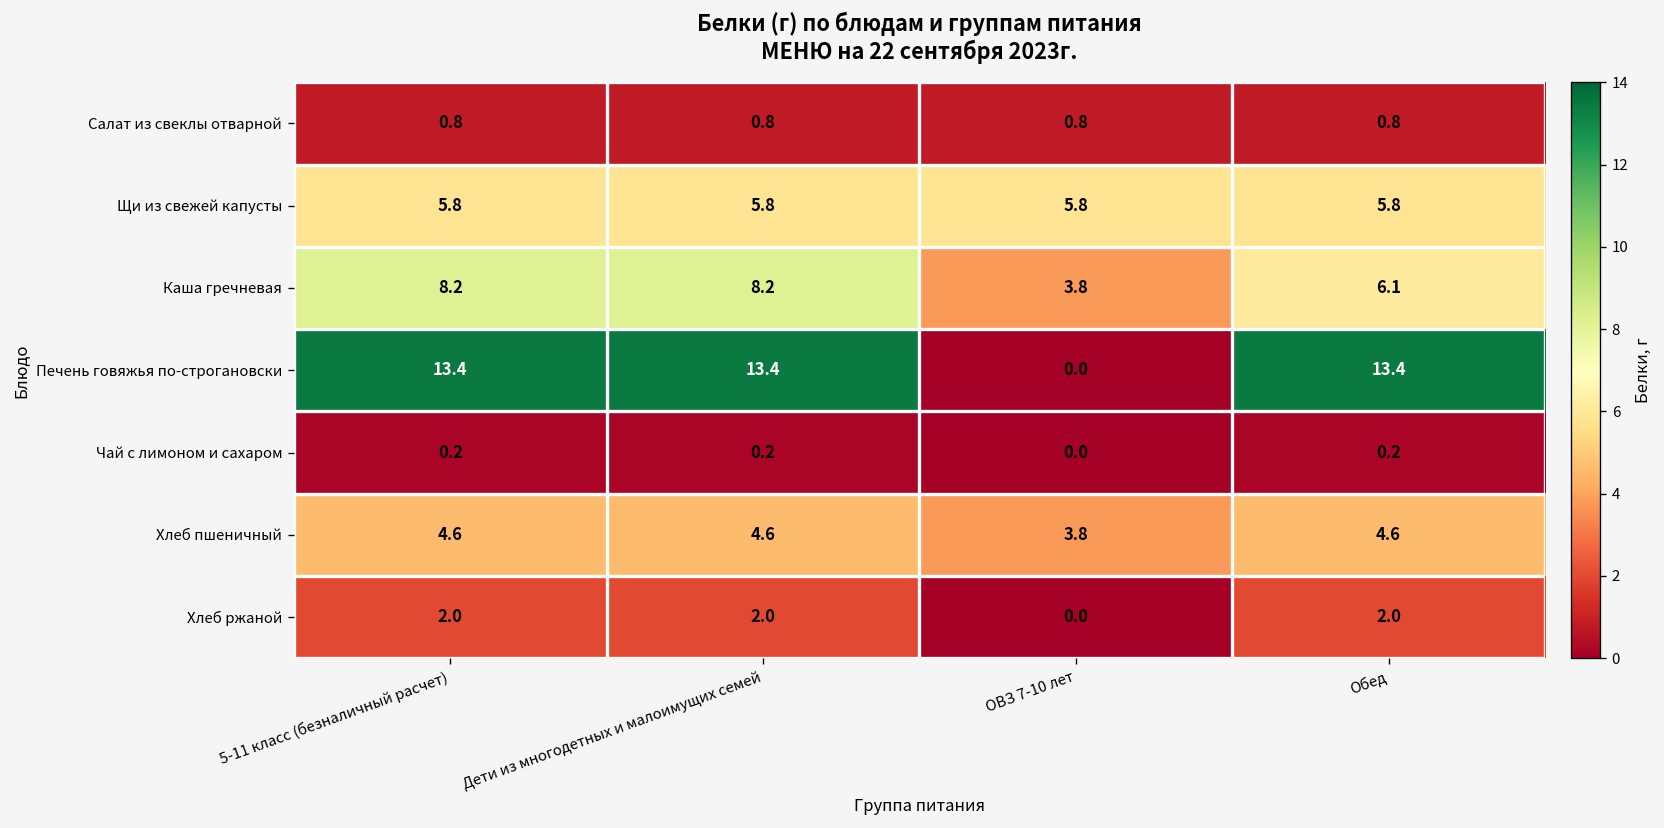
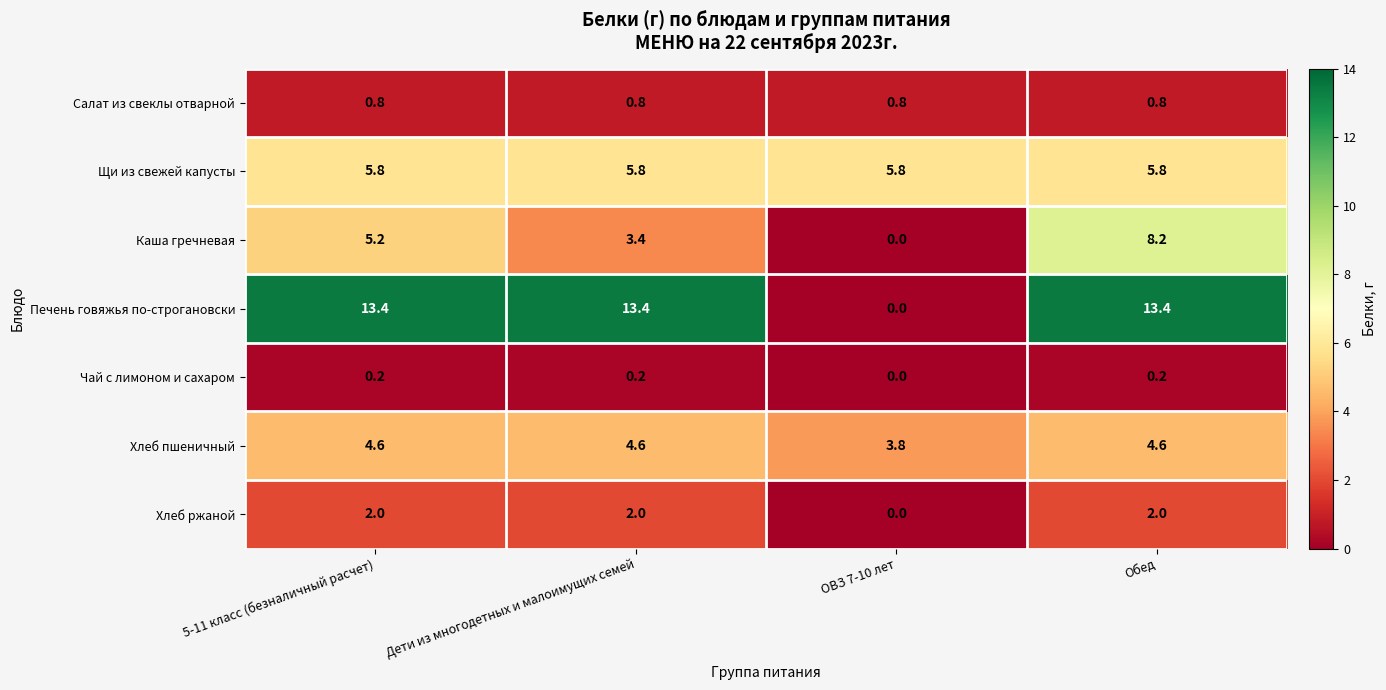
  {
    "Салат из свеклы отварной": {
      "5-11 класс (безналичный расчет)": 0.8,
      "Дети из многодетных и малоимущих семей": 0.8,
      "ОВЗ 7-10 лет": 0.8,
      "Обед": 0.8
    },
    "Щи из свежей капусты": {
      "5-11 класс (безналичный расчет)": 5.8,
      "Дети из многодетных и малоимущих семей": 5.8,
      "ОВЗ 7-10 лет": 5.8,
      "Обед": 5.8
    },
    "Каша гречневая": {
-     "5-11 класс (безналичный расчет)": 8.2,
-     "Дети из многодетных и малоимущих семей": 8.2,
-     "ОВЗ 7-10 лет": 3.8,
-     "Обед": 6.1
+     "5-11 класс (безналичный расчет)": 5.2,
+     "Дети из многодетных и малоимущих семей": 3.4,
+     "ОВЗ 7-10 лет": 0.0,
+     "Обед": 8.2
    },
    "Печень говяжья по-строгановски": {
      "5-11 класс (безналичный расчет)": 13.4,
      "Дети из многодетных и малоимущих семей": 13.4,
      "ОВЗ 7-10 лет": 0.0,
      "Обед": 13.4
    },
    "Чай с лимоном и сахаром": {
      "5-11 класс (безналичный расчет)": 0.2,
      "Дети из многодетных и малоимущих семей": 0.2,
      "ОВЗ 7-10 лет": 0.0,
      "Обед": 0.2
    },
    "Хлеб пшеничный": {
      "5-11 класс (безналичный расчет)": 4.6,
      "Дети из многодетных и малоимущих семей": 4.6,
      "ОВЗ 7-10 лет": 3.8,
      "Обед": 4.6
    },
    "Хлеб ржаной": {
      "5-11 класс (безналичный расчет)": 2.0,
      "Дети из многодетных и малоимущих семей": 2.0,
      "ОВЗ 7-10 лет": 0.0,
      "Обед": 2.0
    }
  }
